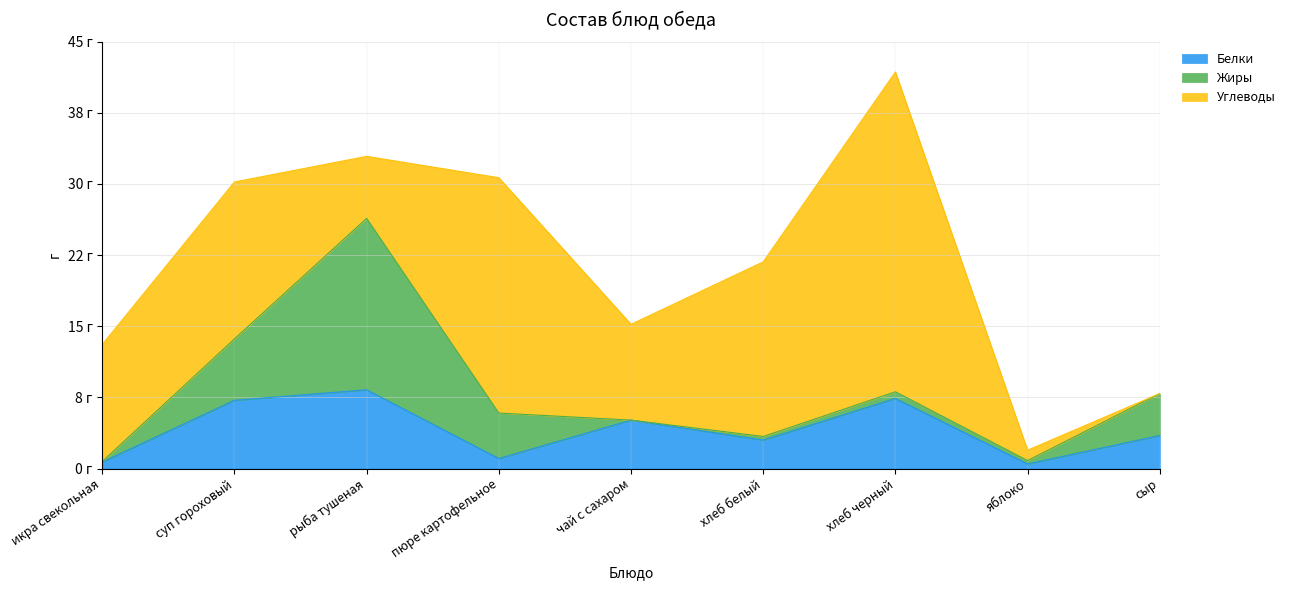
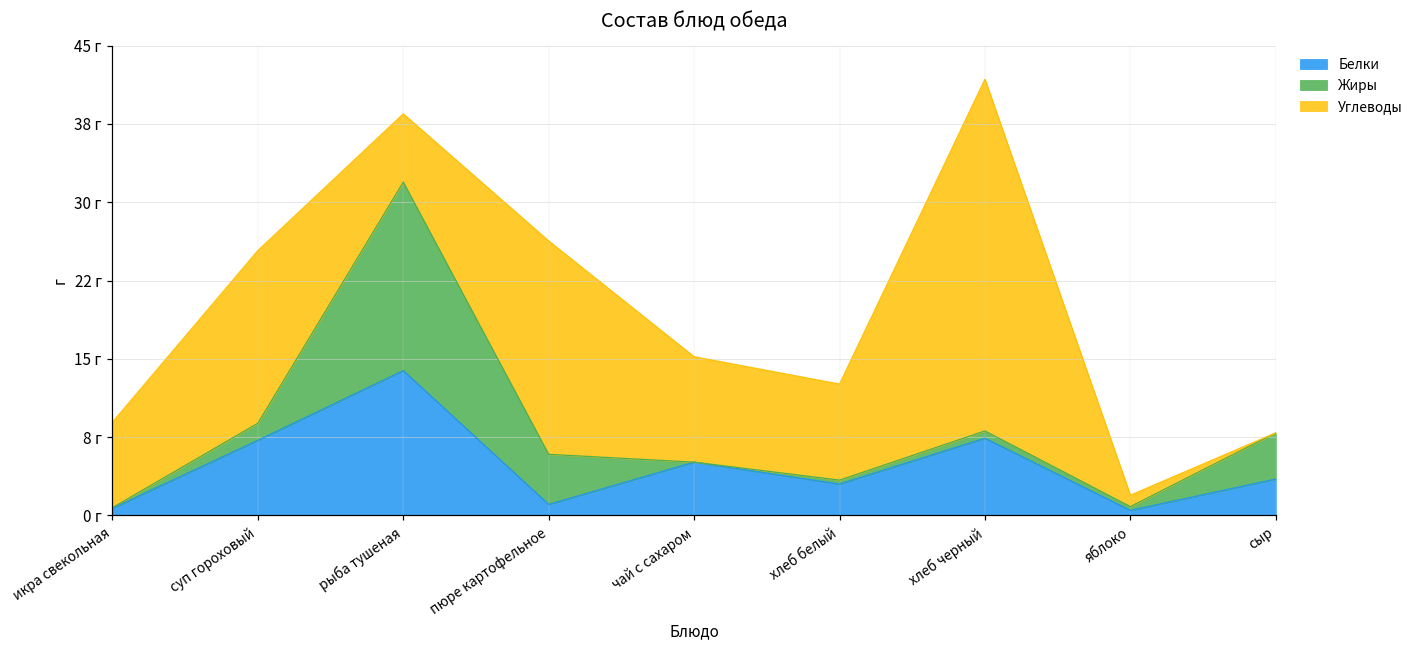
  {
    "Белки": {
      "суп гороховый": "7 г",
-     "рыба тушеная": "8 г",
+     "рыба тушеная": "14 г",
      "пюре картофельное": "1 г",
      "хлеб белый": "3 г",
      "хлеб черный": "7 г",
      "яблоко": "0 г",
      "сыр": "3 г"
    },
    "Жиры": {
-     "суп гороховый": "6 г",
+     "суп гороховый": "2 г",
      "рыба тушеная": "18 г",
      "пюре картофельное": "5 г",
      "хлеб белый": "0 г",
      "хлеб черный": "1 г",
      "яблоко": "0 г"
    },
    "Углеводы": {
-     "икра свекольная": "12 г",
+     "икра свекольная": "8 г",
      "суп гороховый": "17 г",
      "рыба тушеная": "7 г",
-     "пюре картофельное": "25 г",
+     "пюре картофельное": "20 г",
      "чай с сахаром": "10 г",
-     "хлеб белый": "18 г",
+     "хлеб белый": "9 г",
      "хлеб черный": "34 г",
      "яблоко": "1 г"
    }
  }
